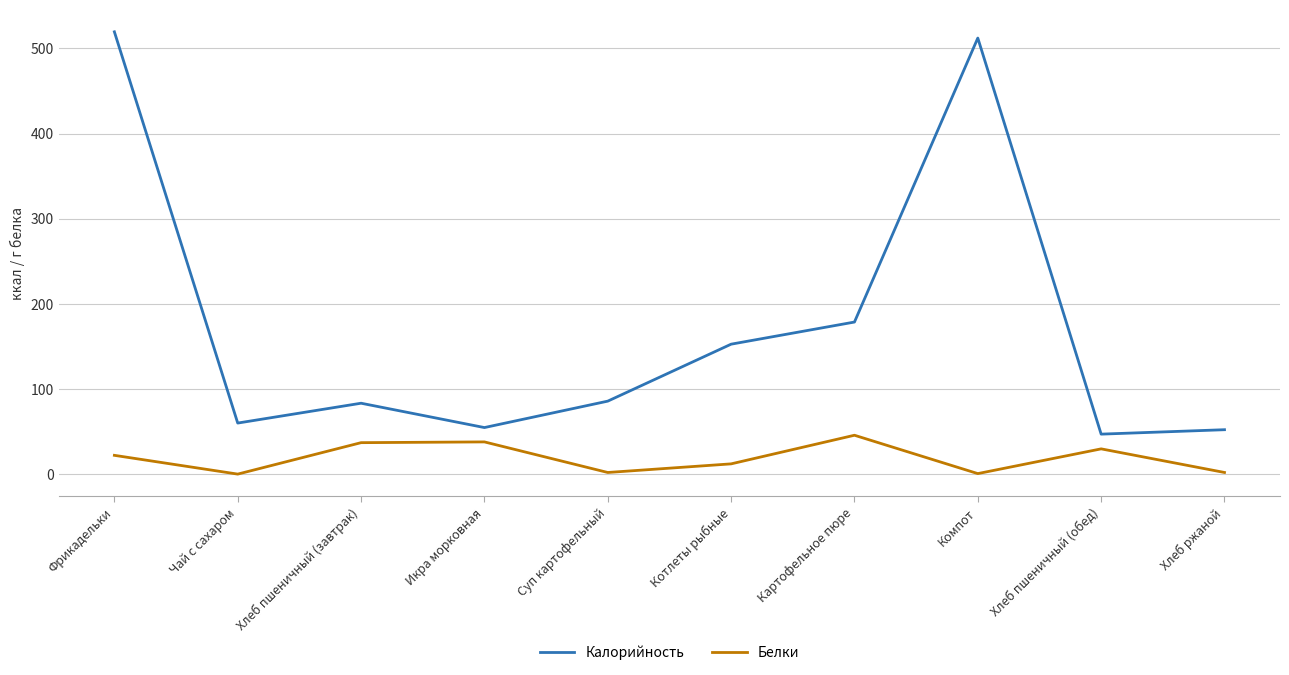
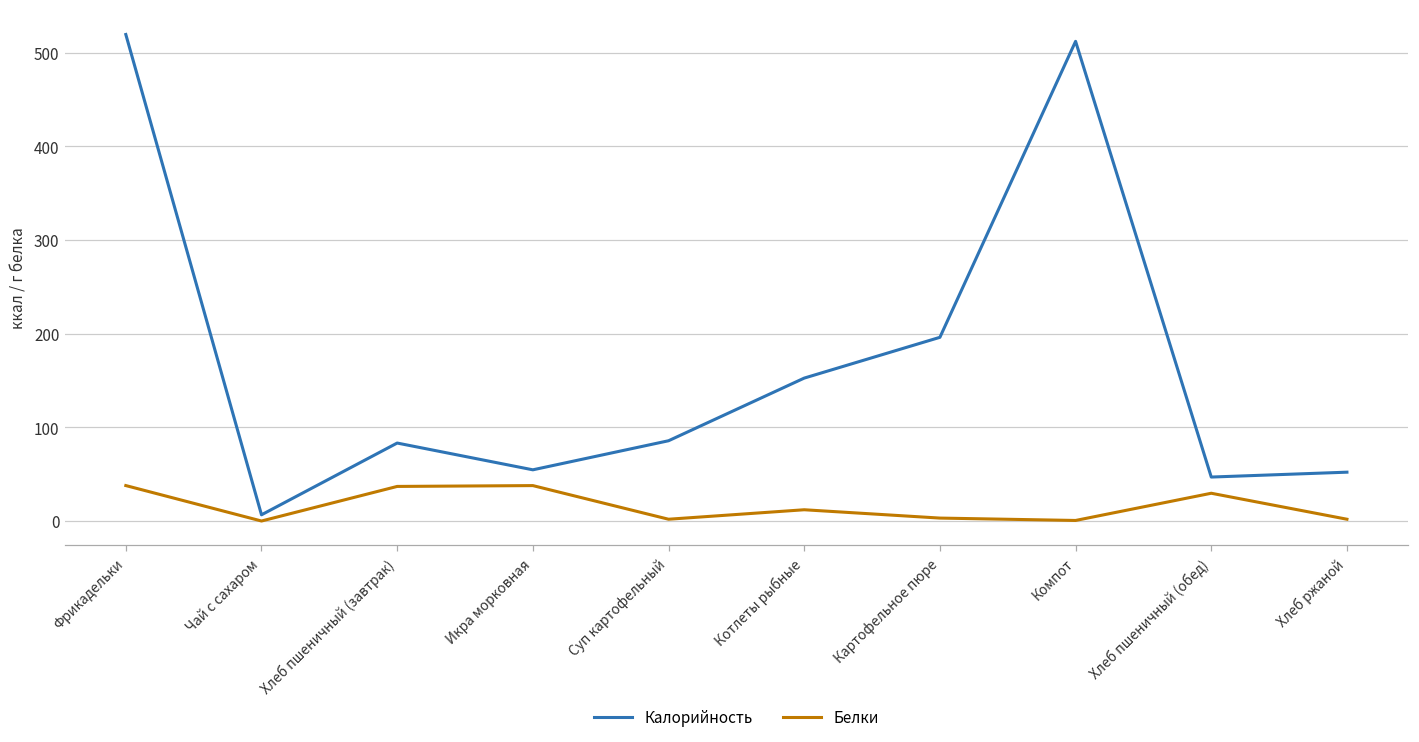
  {
    "Калорийность": {
      "Фрикадельки": 520,
-     "Чай с сахаром": 60,
+     "Чай с сахаром": 10,
      "Хлеб пшеничный (завтрак)": 80,
      "Икра морковная": 50,
      "Суп картофельный": 90,
      "Котлеты рыбные": 150,
-     "Картофельное пюре": 180,
+     "Картофельное пюре": 200,
      "Компот": 510,
      "Хлеб пшеничный (обед)": 50,
      "Хлеб ржаной": 50
    },
    "Белки": {
-     "Фрикадельки": 20,
+     "Фрикадельки": 40,
      "Чай с сахаром": 0,
      "Хлеб пшеничный (завтрак)": 40,
      "Икра морковная": 40,
      "Суп картофельный": 0,
      "Котлеты рыбные": 10,
-     "Картофельное пюре": 50,
+     "Картофельное пюре": 0,
      "Компот": 0,
      "Хлеб пшеничный (обед)": 30,
      "Хлеб ржаной": 0
    }
  }
